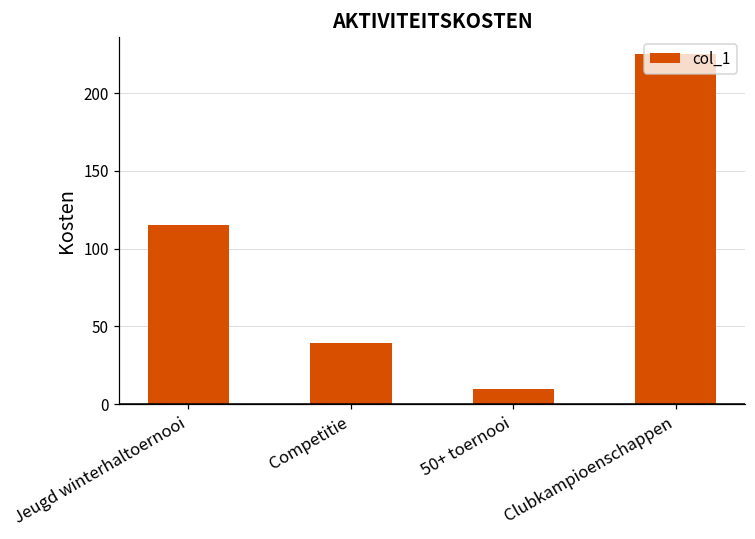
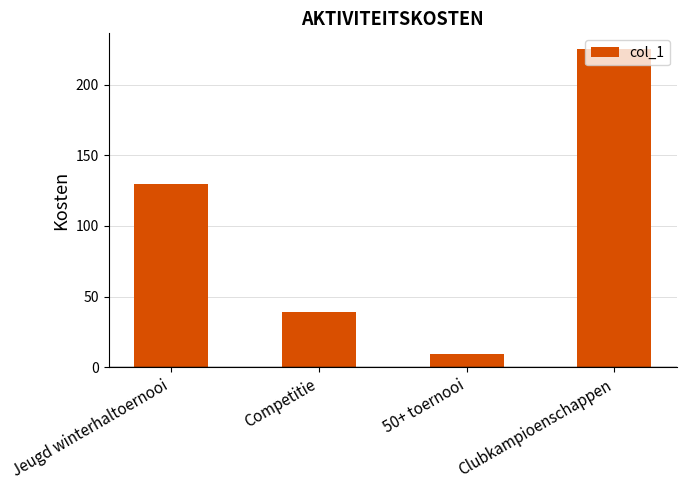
  {
-   "Jeugd winterhaltoernooi": 115,
+   "Jeugd winterhaltoernooi": 130,
    "Competitie": 39,
    "50+ toernooi": 10
  }
